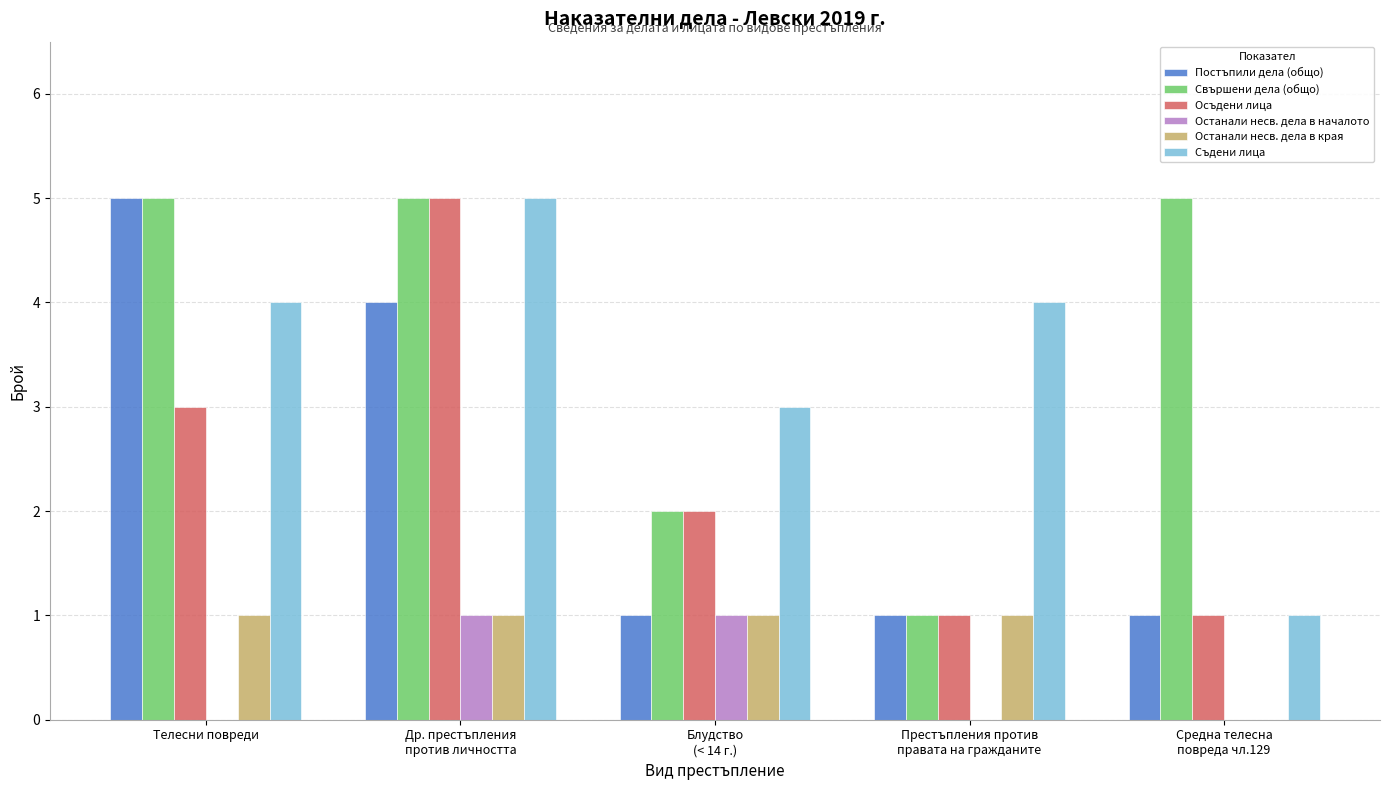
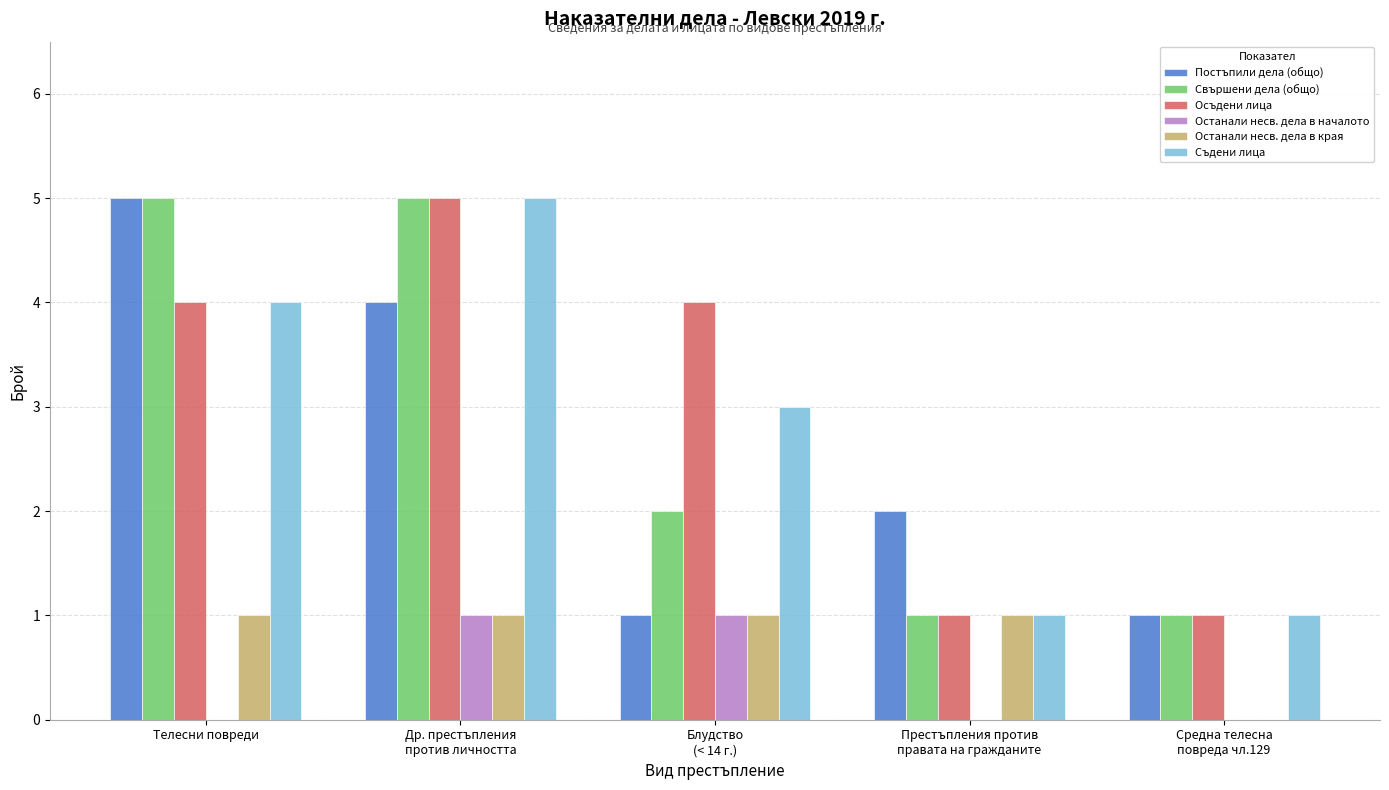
  {
    "Постъпили дела (общо)": {
      "Телесни повреди": 5,
      "Др. престъпления против личността": 4,
      "Блудство (< 14 г.)": 1,
-     "Престъпления против правата на гражданите": 1,
+     "Престъпления против правата на гражданите": 2,
      "Средна телесна повреда чл.129": 1
    },
    "Свършени дела (общо)": {
      "Телесни повреди": 5,
      "Др. престъпления против личността": 5,
      "Блудство (< 14 г.)": 2,
      "Престъпления против правата на гражданите": 1,
-     "Средна телесна повреда чл.129": 5
+     "Средна телесна повреда чл.129": 1
    },
    "Осъдени лица": {
-     "Телесни повреди": 3,
+     "Телесни повреди": 4,
      "Др. престъпления против личността": 5,
-     "Блудство (< 14 г.)": 2,
+     "Блудство (< 14 г.)": 4,
      "Престъпления против правата на гражданите": 1,
      "Средна телесна повреда чл.129": 1
    },
    "Останали несв. дела в началото": {
      "Телесни повреди": 0,
      "Др. престъпления против личността": 1,
      "Блудство (< 14 г.)": 1,
      "Престъпления против правата на гражданите": 0,
      "Средна телесна повреда чл.129": 0
    },
    "Останали несв. дела в края": {
      "Телесни повреди": 1,
      "Др. престъпления против личността": 1,
      "Блудство (< 14 г.)": 1,
      "Престъпления против правата на гражданите": 1,
      "Средна телесна повреда чл.129": 0
    },
    "Съдени лица": {
      "Телесни повреди": 4,
      "Др. престъпления против личността": 5,
      "Блудство (< 14 г.)": 3,
-     "Престъпления против правата на гражданите": 4,
+     "Престъпления против правата на гражданите": 1,
      "Средна телесна повреда чл.129": 1
    }
  }
